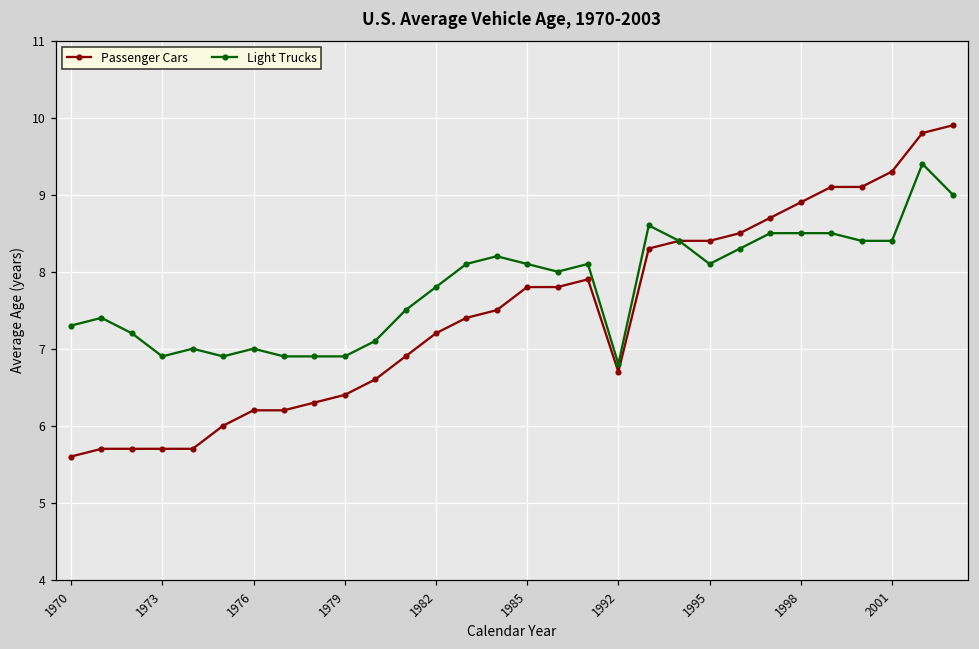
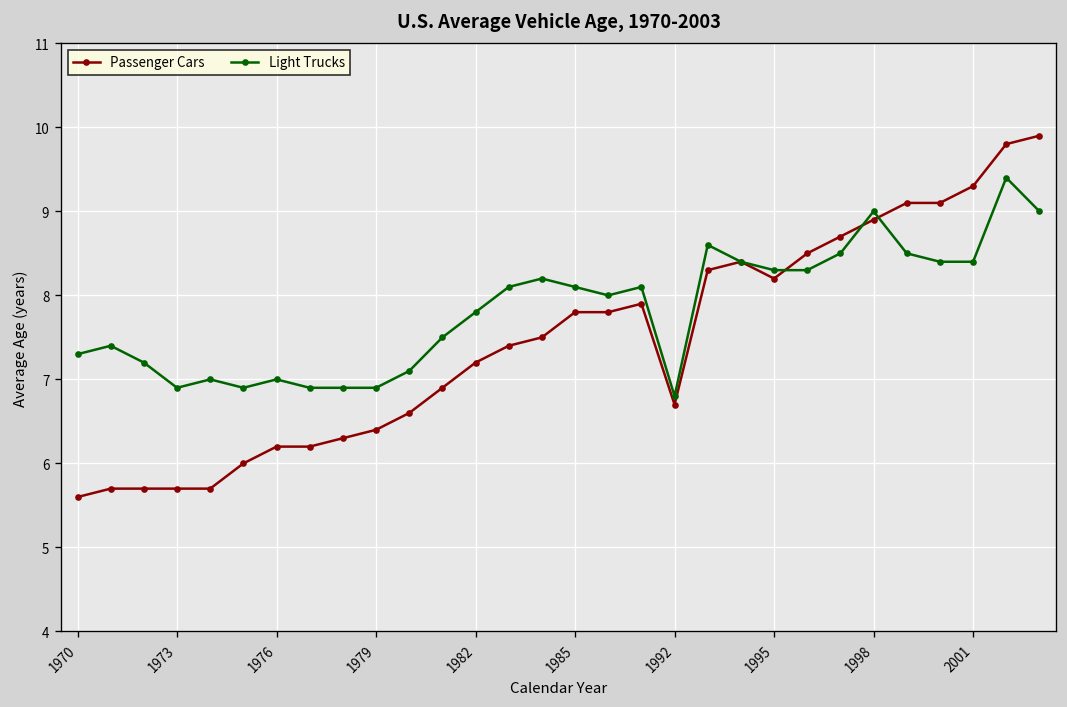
  {
    "Passenger Cars": {
      "1970": 5.6,
      "1973": 5.7,
      "1976": 6.2,
      "1979": 6.4,
      "1982": 7.2,
      "1985": 7.8,
      "1992": 6.7,
-     "1995": 8.4,
+     "1995": 8.2,
      "1998": 8.9,
      "2001": 9.3
    },
    "Light Trucks": {
      "1970": 7.3,
      "1973": 6.9,
      "1976": 7.0,
      "1979": 6.9,
      "1982": 7.8,
      "1985": 8.1,
      "1992": 6.8,
-     "1995": 8.1,
-     "1998": 8.5,
+     "1995": 8.3,
+     "1998": 9.0,
      "2001": 8.4
    }
  }
